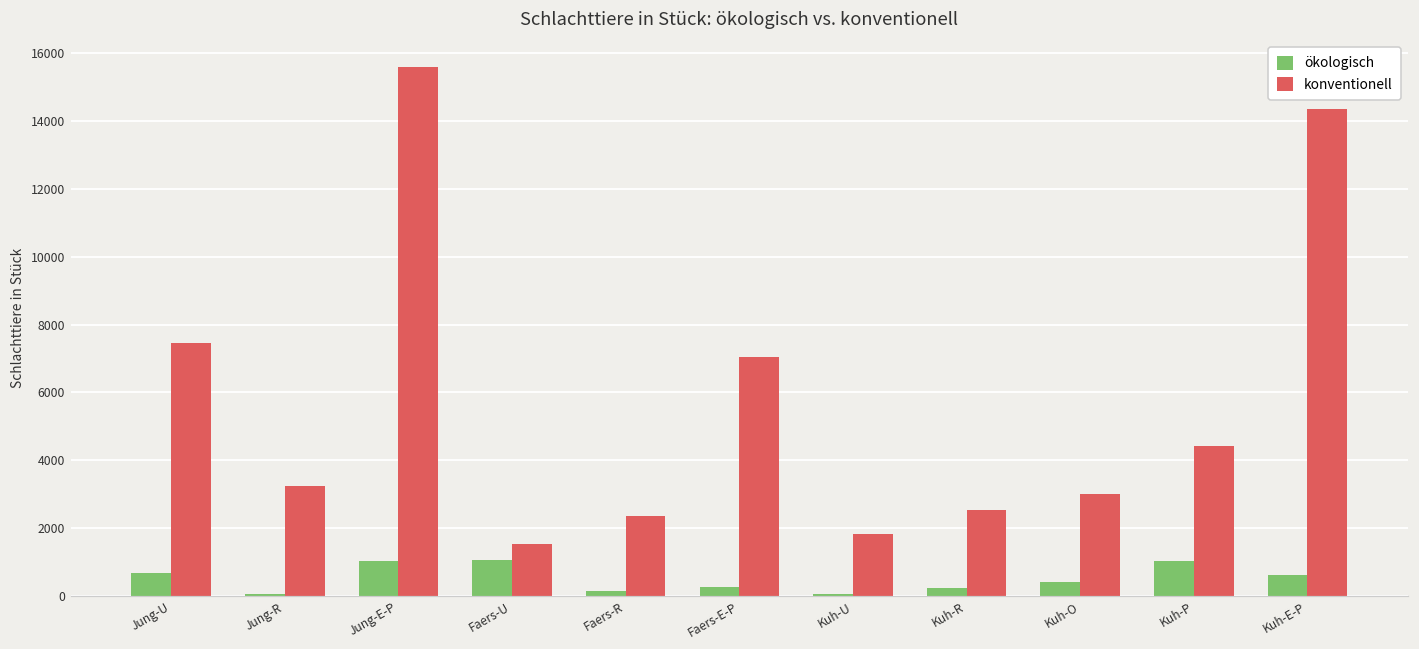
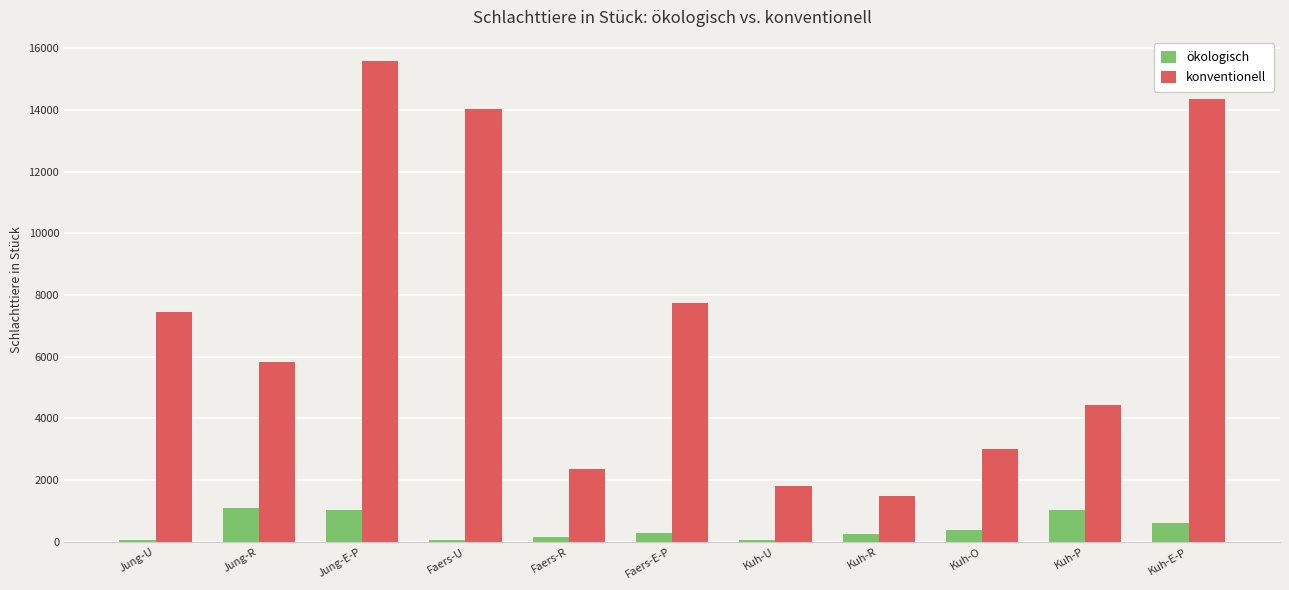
  {
    "ökologisch": {
-     "Jung-U": 700,
-     "Jung-R": 100,
+     "Jung-U": 100,
+     "Jung-R": 1100,
      "Jung-E-P": 1000,
-     "Faers-U": 1000,
+     "Faers-U": 100,
      "Faers-R": 200,
      "Faers-E-P": 300,
      "Kuh-R": 200,
      "Kuh-O": 400,
      "Kuh-P": 1000,
      "Kuh-E-P": 600
    },
    "konventionell": {
      "Jung-U": 7400,
-     "Jung-R": 3200,
+     "Jung-R": 5800,
      "Jung-E-P": 15600,
-     "Faers-U": 1500,
+     "Faers-U": 14000,
      "Faers-R": 2400,
-     "Faers-E-P": 7000,
+     "Faers-E-P": 7700,
      "Kuh-U": 1800,
-     "Kuh-R": 2500,
+     "Kuh-R": 1500,
      "Kuh-O": 3000,
      "Kuh-P": 4400,
      "Kuh-E-P": 14300
    }
  }
